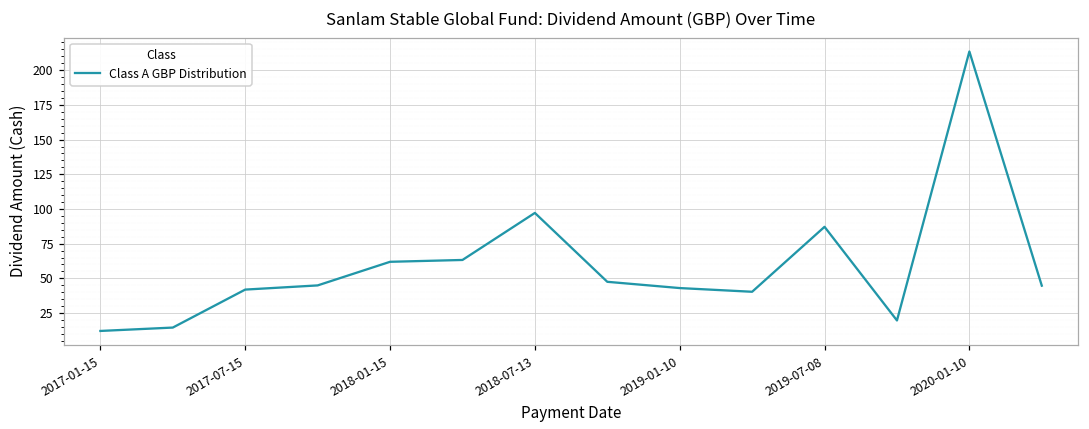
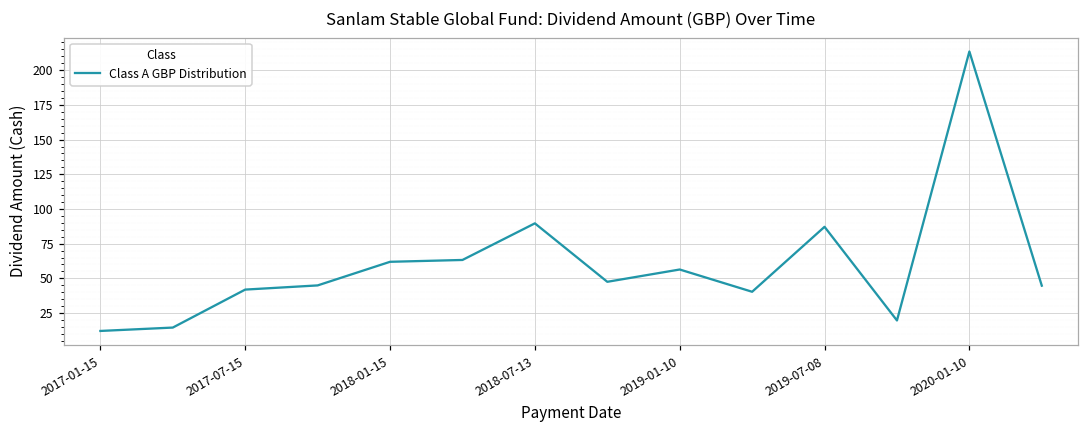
  {
    "2017-01-15": 12,
    "2017-07-15": 42,
    "2018-01-15": 62,
-   "2018-07-13": 97,
-   "2019-01-10": 43,
+   "2018-07-13": 90,
+   "2019-01-10": 56,
    "2019-07-08": 87,
    "2020-01-10": 213
  }
